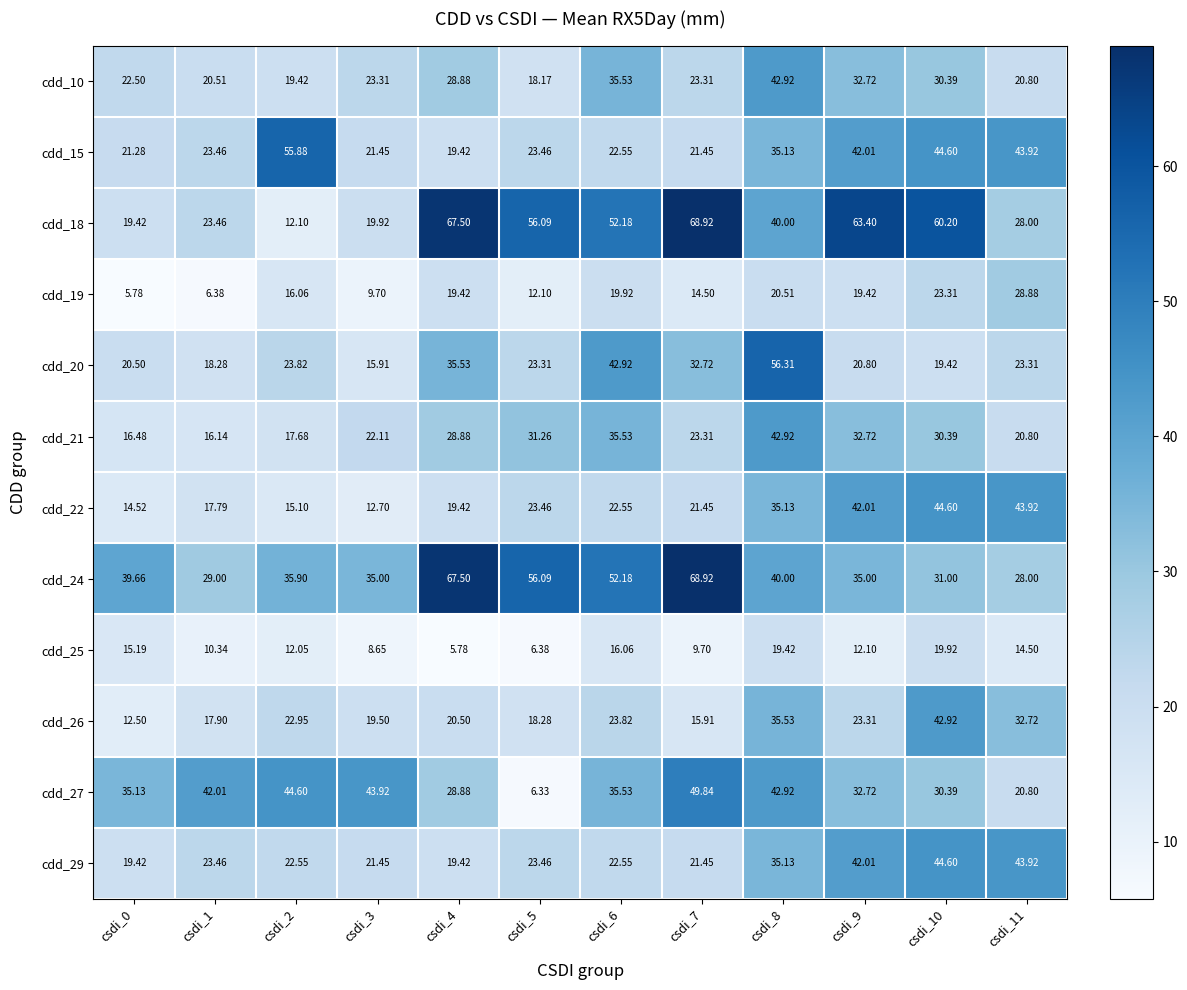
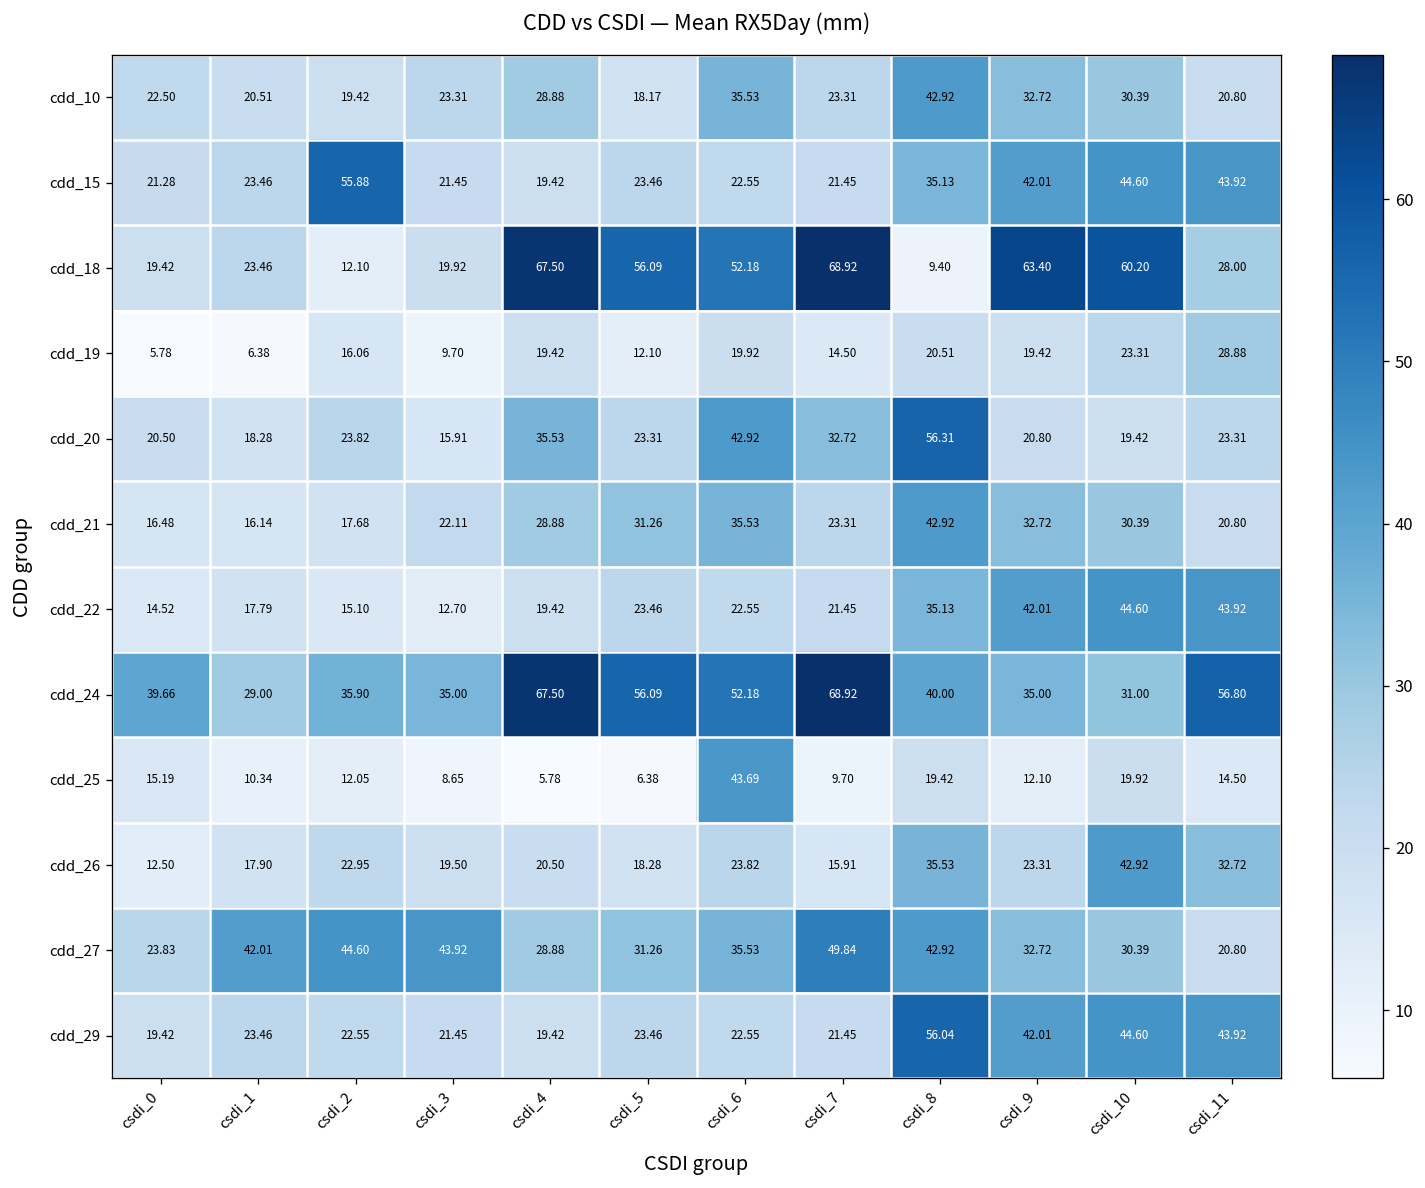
  {
    "cdd_10": {
      "csdi_0": 22.50,
      "csdi_1": 20.51,
      "csdi_2": 19.42,
      "csdi_3": 23.31,
      "csdi_4": 28.88,
      "csdi_5": 18.17,
      "csdi_6": 35.53,
      "csdi_7": 23.31,
      "csdi_8": 42.92,
      "csdi_9": 32.72,
      "csdi_10": 30.39,
      "csdi_11": 20.80
    },
    "cdd_15": {
      "csdi_0": 21.28,
      "csdi_1": 23.46,
      "csdi_2": 55.88,
      "csdi_3": 21.45,
      "csdi_4": 19.42,
      "csdi_5": 23.46,
      "csdi_6": 22.55,
      "csdi_7": 21.45,
      "csdi_8": 35.13,
      "csdi_9": 42.01,
      "csdi_10": 44.60,
      "csdi_11": 43.92
    },
    "cdd_18": {
      "csdi_0": 19.42,
      "csdi_1": 23.46,
      "csdi_2": 12.10,
      "csdi_3": 19.92,
      "csdi_4": 67.50,
      "csdi_5": 56.09,
      "csdi_6": 52.18,
      "csdi_7": 68.92,
-     "csdi_8": 40.00,
+     "csdi_8": 9.40,
      "csdi_9": 63.40,
      "csdi_10": 60.20,
      "csdi_11": 28.00
    },
    "cdd_19": {
      "csdi_0": 5.78,
      "csdi_1": 6.38,
      "csdi_2": 16.06,
      "csdi_3": 9.70,
      "csdi_4": 19.42,
      "csdi_5": 12.10,
      "csdi_6": 19.92,
      "csdi_7": 14.50,
      "csdi_8": 20.51,
      "csdi_9": 19.42,
      "csdi_10": 23.31,
      "csdi_11": 28.88
    },
    "cdd_20": {
      "csdi_0": 20.50,
      "csdi_1": 18.28,
      "csdi_2": 23.82,
      "csdi_3": 15.91,
      "csdi_4": 35.53,
      "csdi_5": 23.31,
      "csdi_6": 42.92,
      "csdi_7": 32.72,
      "csdi_8": 56.31,
      "csdi_9": 20.80,
      "csdi_10": 19.42,
      "csdi_11": 23.31
    },
    "cdd_21": {
      "csdi_0": 16.48,
      "csdi_1": 16.14,
      "csdi_2": 17.68,
      "csdi_3": 22.11,
      "csdi_4": 28.88,
      "csdi_5": 31.26,
      "csdi_6": 35.53,
      "csdi_7": 23.31,
      "csdi_8": 42.92,
      "csdi_9": 32.72,
      "csdi_10": 30.39,
      "csdi_11": 20.80
    },
    "cdd_22": {
      "csdi_0": 14.52,
      "csdi_1": 17.79,
      "csdi_2": 15.10,
      "csdi_3": 12.70,
      "csdi_4": 19.42,
      "csdi_5": 23.46,
      "csdi_6": 22.55,
      "csdi_7": 21.45,
      "csdi_8": 35.13,
      "csdi_9": 42.01,
      "csdi_10": 44.60,
      "csdi_11": 43.92
    },
    "cdd_24": {
      "csdi_0": 39.66,
      "csdi_1": 29.00,
      "csdi_2": 35.90,
      "csdi_3": 35.00,
      "csdi_4": 67.50,
      "csdi_5": 56.09,
      "csdi_6": 52.18,
      "csdi_7": 68.92,
      "csdi_8": 40.00,
      "csdi_9": 35.00,
      "csdi_10": 31.00,
-     "csdi_11": 28.00
+     "csdi_11": 56.80
    },
    "cdd_25": {
      "csdi_0": 15.19,
      "csdi_1": 10.34,
      "csdi_2": 12.05,
      "csdi_3": 8.65,
      "csdi_4": 5.78,
      "csdi_5": 6.38,
-     "csdi_6": 16.06,
+     "csdi_6": 43.69,
      "csdi_7": 9.70,
      "csdi_8": 19.42,
      "csdi_9": 12.10,
      "csdi_10": 19.92,
      "csdi_11": 14.50
    },
    "cdd_26": {
      "csdi_0": 12.50,
      "csdi_1": 17.90,
      "csdi_2": 22.95,
      "csdi_3": 19.50,
      "csdi_4": 20.50,
      "csdi_5": 18.28,
      "csdi_6": 23.82,
      "csdi_7": 15.91,
      "csdi_8": 35.53,
      "csdi_9": 23.31,
      "csdi_10": 42.92,
      "csdi_11": 32.72
    },
    "cdd_27": {
-     "csdi_0": 35.13,
+     "csdi_0": 23.83,
      "csdi_1": 42.01,
      "csdi_2": 44.60,
      "csdi_3": 43.92,
      "csdi_4": 28.88,
-     "csdi_5": 6.33,
+     "csdi_5": 31.26,
      "csdi_6": 35.53,
      "csdi_7": 49.84,
      "csdi_8": 42.92,
      "csdi_9": 32.72,
      "csdi_10": 30.39,
      "csdi_11": 20.80
    },
    "cdd_29": {
      "csdi_0": 19.42,
      "csdi_1": 23.46,
      "csdi_2": 22.55,
      "csdi_3": 21.45,
      "csdi_4": 19.42,
      "csdi_5": 23.46,
      "csdi_6": 22.55,
      "csdi_7": 21.45,
-     "csdi_8": 35.13,
+     "csdi_8": 56.04,
      "csdi_9": 42.01,
      "csdi_10": 44.60,
      "csdi_11": 43.92
    }
  }
